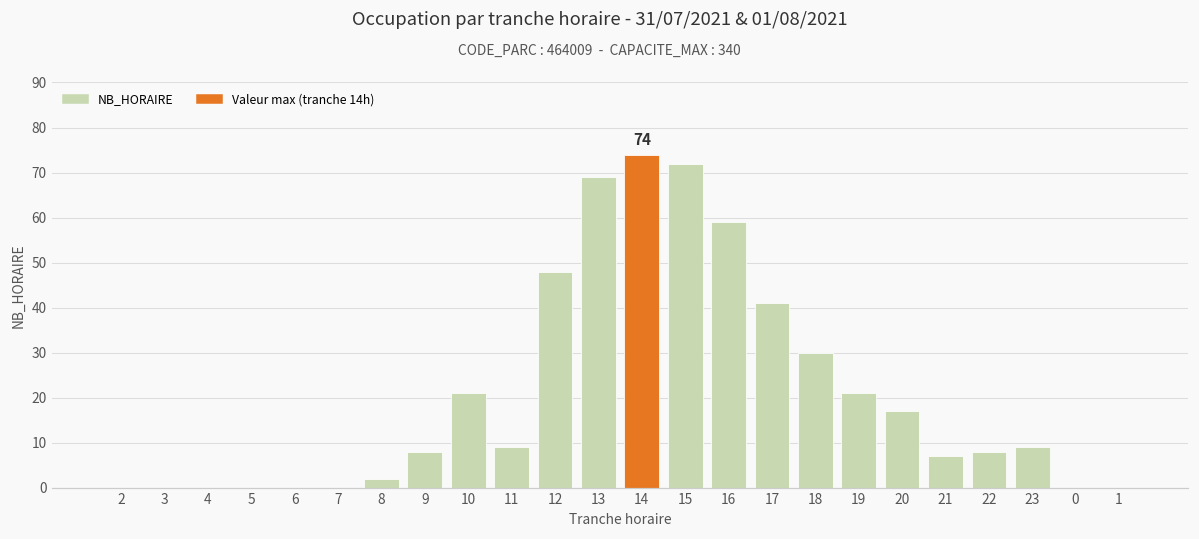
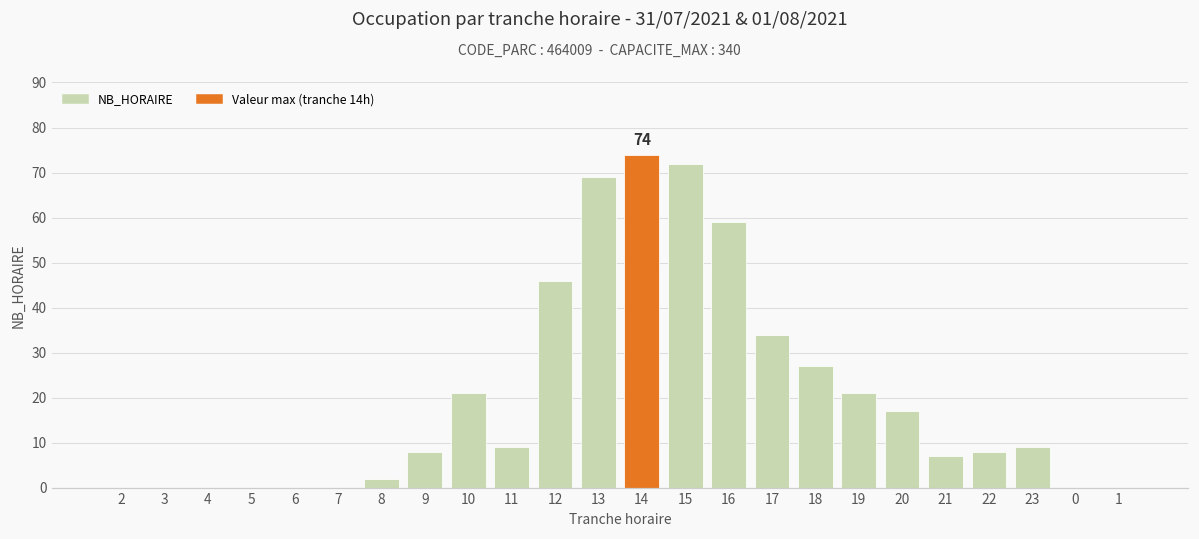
  {
    "2": 0,
    "3": 0,
    "4": 0,
    "5": 0,
    "6": 0,
    "7": 0,
    "8": 2,
    "9": 8,
    "10": 21,
    "11": 9,
-   "12": 48,
+   "12": 46,
    "13": 69,
    "15": 72,
    "16": 59,
-   "17": 41,
-   "18": 30,
+   "17": 34,
+   "18": 27,
    "19": 21,
    "20": 17,
    "21": 7,
    "22": 8,
    "23": 9,
    "0": 0,
    "1": 0
  }
